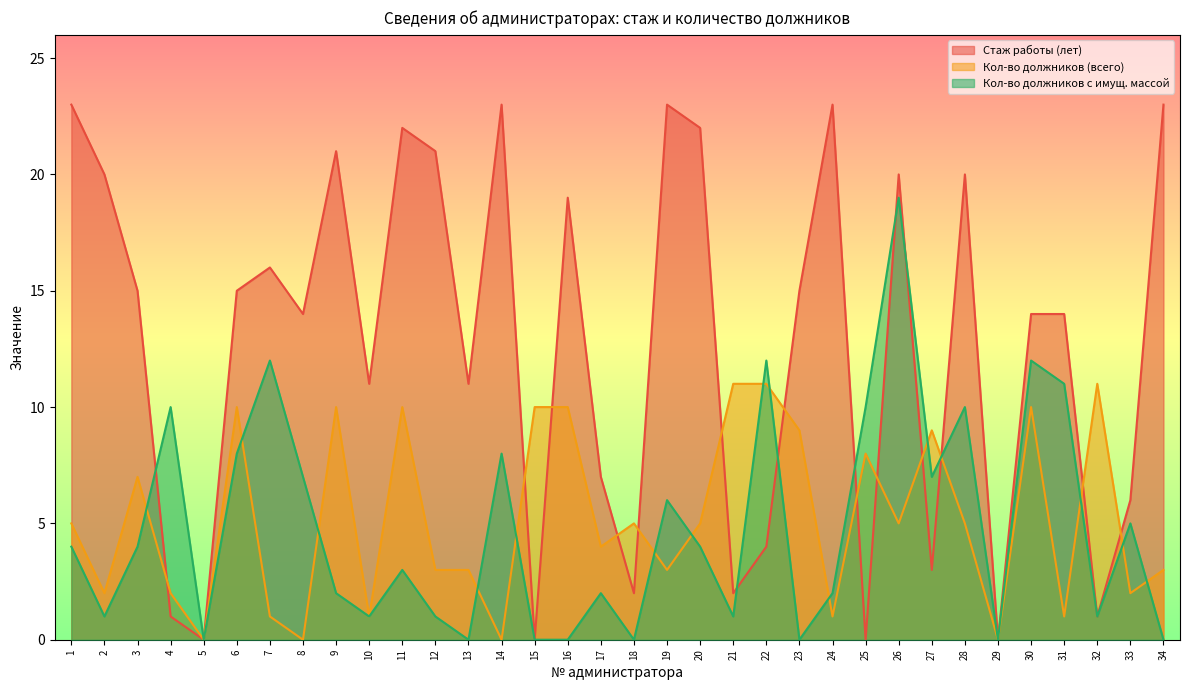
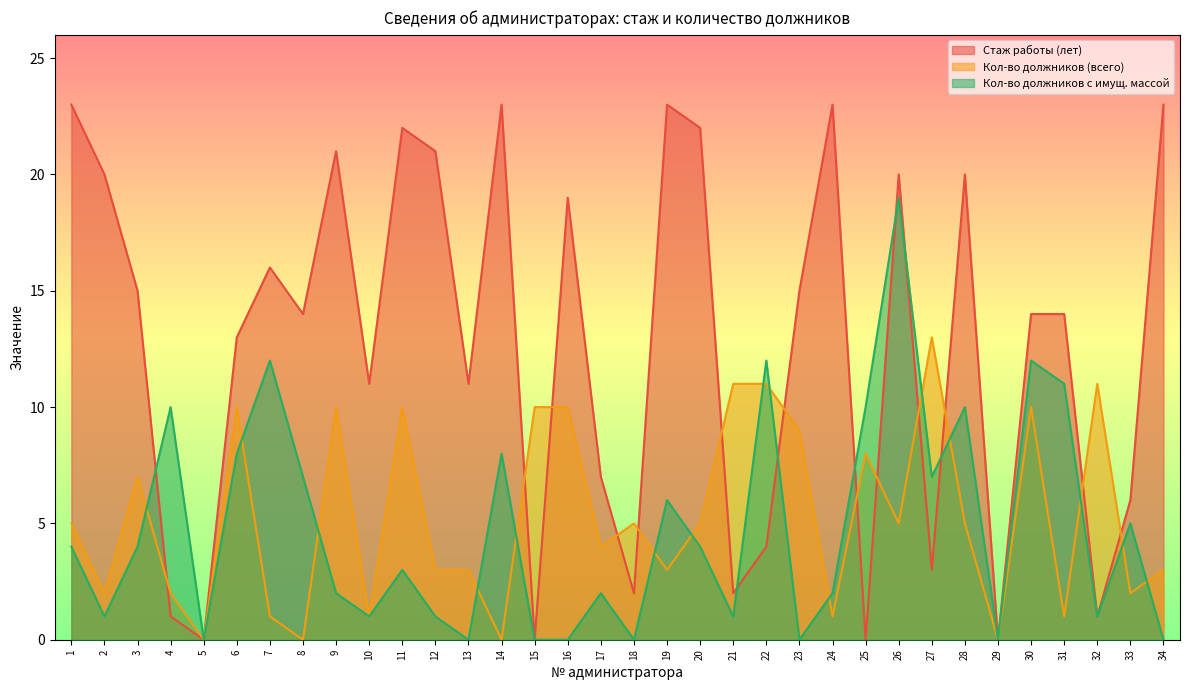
  {
    "Стаж работы (лет)": {
      "1": 23,
      "2": 20,
      "3": 15,
      "4": 1,
-     "6": 15,
+     "6": 13,
      "7": 16,
      "8": 14,
      "9": 21,
      "10": 11,
      "11": 22,
      "12": 21,
      "13": 11,
      "14": 23,
      "16": 19,
      "17": 7,
      "18": 2,
      "19": 23,
      "20": 22,
      "21": 2,
      "22": 4,
      "23": 15,
      "24": 23,
      "25": 0,
      "26": 20,
      "27": 3,
      "28": 20,
      "30": 14,
      "31": 14,
      "33": 6,
      "34": 23
    },
    "Кол-во должников (всего)": {
      "1": 5,
      "2": 2,
      "3": 7,
      "4": 2,
      "6": 10,
      "7": 1,
      "8": 0,
      "9": 10,
      "11": 10,
      "12": 3,
      "13": 3,
      "14": 0,
      "15": 10,
      "16": 10,
      "17": 4,
      "18": 5,
      "19": 3,
      "20": 5,
      "21": 11,
      "22": 11,
      "23": 9,
      "24": 1,
      "25": 8,
      "26": 5,
-     "27": 9,
+     "27": 13,
      "28": 5,
      "30": 10,
      "31": 1,
      "32": 11,
      "33": 2,
      "34": 3
    },
    "Кол-во должников с имущ. массой": {
      "1": 4,
      "2": 1,
      "3": 4,
      "4": 10,
      "6": 8,
      "7": 12,
      "8": 7,
      "9": 2,
      "11": 3,
      "12": 1,
      "13": 0,
      "14": 8,
      "16": 0,
      "17": 2,
      "18": 0,
      "19": 6,
      "20": 4,
      "21": 1,
      "22": 12,
      "23": 0,
      "24": 2,
      "25": 10,
      "26": 19,
      "27": 7,
      "28": 10,
      "30": 12,
      "31": 11,
      "33": 5,
      "34": 0
    }
  }
